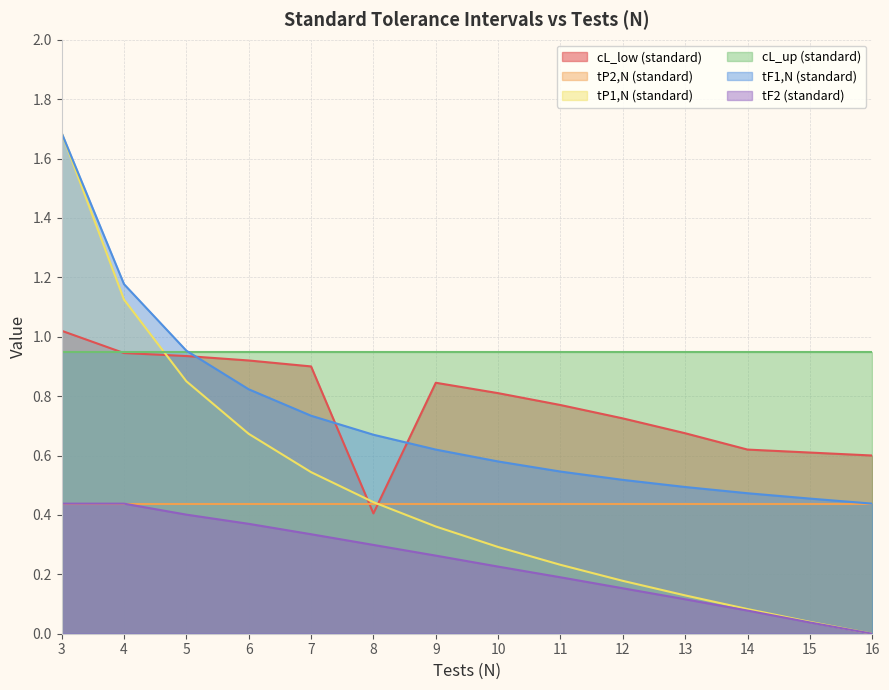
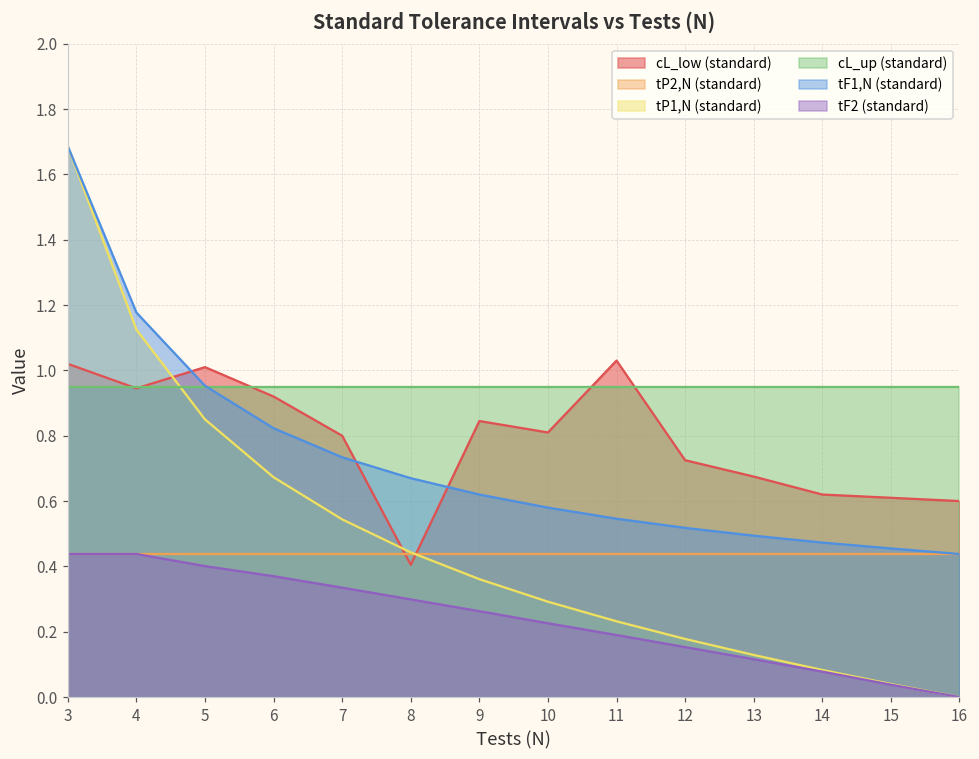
  {
    "cL_low (standard)": {
      "3": 1.02,
-     "5": 0.94,
+     "5": 1.01,
      "6": 0.92,
-     "7": 0.9,
+     "7": 0.8,
      "8": 0.41,
      "9": 0.85,
      "10": 0.81,
-     "11": 0.77,
+     "11": 1.03,
      "12": 0.73,
      "13": 0.68,
      "14": 0.62,
      "15": 0.61,
      "16": 0.60
    },
    "cL_up (standard)": {
      "3": 0.95,
      "6": 0.95,
      "7": 0.95,
      "8": 0.95,
      "9": 0.95,
      "10": 0.95,
      "11": 0.95,
      "12": 0.95,
      "13": 0.95,
      "14": 0.95,
      "15": 0.95,
      "16": 0.95
    }
  }
